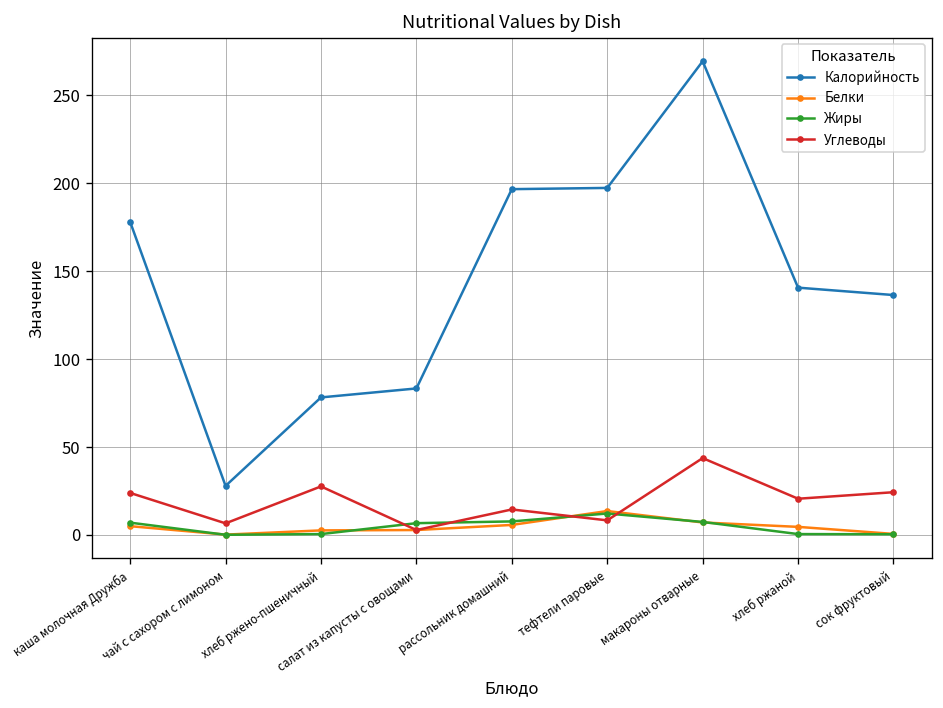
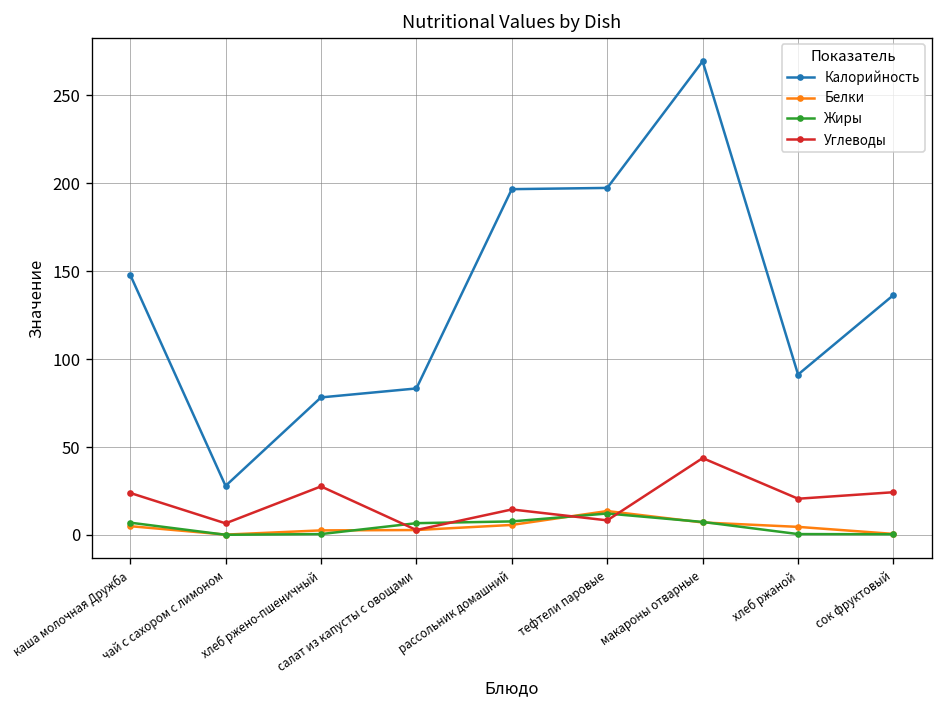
  {
    "Калорийность": {
-     "каша молочная Дружба": 178,
+     "каша молочная Дружба": 148,
      "чай с сахором с лимоном": 28,
      "хлеб ржено-пшеничный": 78,
      "салат из капусты с овощами": 83,
      "рассольник домашний": 197,
      "тефтели паровые": 197,
      "макароны отварные": 269,
-     "хлеб ржаной": 141,
+     "хлеб ржаной": 91,
      "сок фруктовый": 136
    },
    "Белки": {
      "каша молочная Дружба": 5,
      "хлеб ржено-пшеничный": 3,
      "рассольник домашний": 6,
      "хлеб ржаной": 5
    },
    "Жиры": {
      "каша молочная Дружба": 7,
      "хлеб ржено-пшеничный": 1,
      "салат из капусты с овощами": 7,
      "рассольник домашний": 8,
      "хлеб ржаной": 1
    },
    "Углеводы": {
      "каша молочная Дружба": 24,
      "чай с сахором с лимоном": 7,
      "хлеб ржено-пшеничный": 28,
      "рассольник домашний": 15,
      "тефтели паровые": 8,
      "макароны отварные": 44,
      "хлеб ржаной": 21,
      "сок фруктовый": 24
    }
  }
